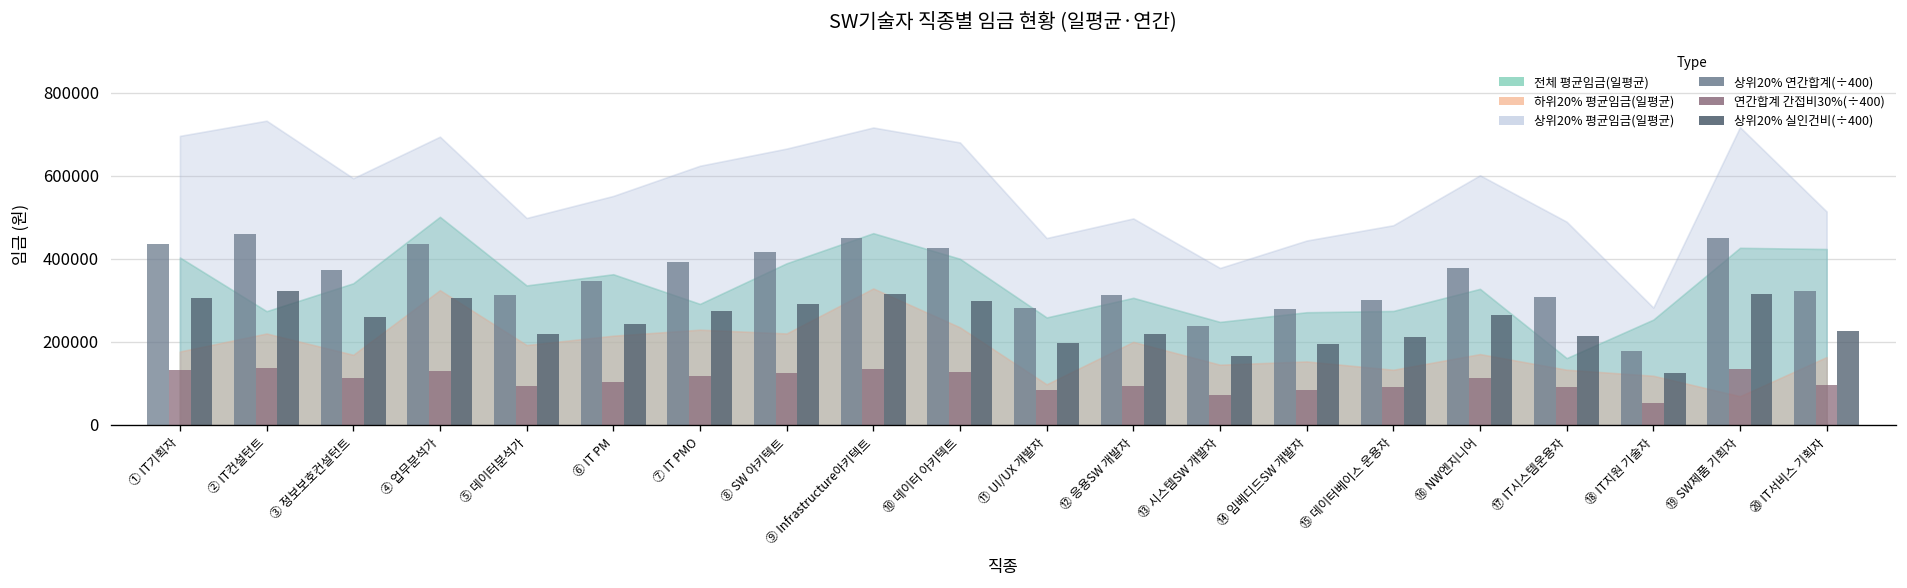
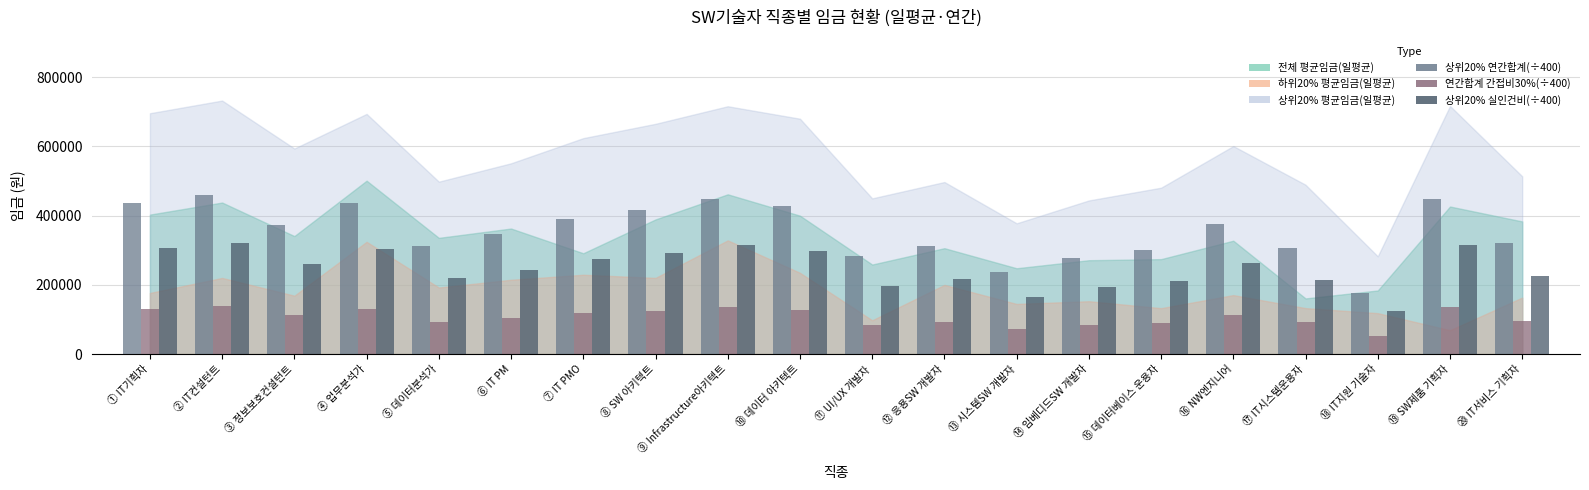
  {
    "전체 평균임금(일평균)": {
      "① IT기획자": 400000,
-     "② IT컨설턴트": 270000,
+     "② IT컨설턴트": 440000,
      "③ 정보보호컨설턴트": 340000,
      "④ 업무분석가": 500000,
      "⑤ 데이터분석가": 340000,
      "⑥ IT PM": 360000,
      "⑦ IT PMO": 290000,
      "⑧ SW 아키텍트": 390000,
      "⑨ Infrastructure아키텍트": 460000,
      "⑩ 데이터 아키텍트": 400000,
      "⑪ UI/UX 개발자": 260000,
      "⑫ 응용SW 개발자": 310000,
      "⑬ 시스템SW 개발자": 250000,
      "⑭ 임베디드SW 개발자": 270000,
      "⑮ 데이터베이스 운용자": 270000,
      "⑯ NW엔지니어": 330000,
      "⑰ IT시스템운용자": 160000,
-     "⑱ IT지원 기술자": 250000,
+     "⑱ IT지원 기술자": 180000,
      "⑲ SW제품 기획자": 430000,
-     "⑳ IT서비스 기획자": 420000
+     "⑳ IT서비스 기획자": 380000
    },
    "하위20% 평균임금(일평균)": {
      "① IT기획자": 180000,
      "② IT컨설턴트": 220000,
      "③ 정보보호컨설턴트": 170000,
      "④ 업무분석가": 320000,
      "⑤ 데이터분석가": 190000,
      "⑥ IT PM": 210000,
      "⑦ IT PMO": 230000,
      "⑧ SW 아키텍트": 220000,
      "⑨ Infrastructure아키텍트": 330000,
      "⑩ 데이터 아키텍트": 230000,
      "⑪ UI/UX 개발자": 100000,
      "⑫ 응용SW 개발자": 200000,
      "⑬ 시스템SW 개발자": 140000,
      "⑭ 임베디드SW 개발자": 150000,
      "⑮ 데이터베이스 운용자": 130000,
      "⑯ NW엔지니어": 170000,
      "⑰ IT시스템운용자": 130000,
      "⑱ IT지원 기술자": 120000,
      "⑲ SW제품 기획자": 70000,
      "⑳ IT서비스 기획자": 160000
    },
    "상위20% 평균임금(일평균)": {
      "① IT기획자": 700000,
      "② IT컨설턴트": 730000,
      "③ 정보보호컨설턴트": 590000,
      "④ 업무분석가": 690000,
      "⑤ 데이터분석가": 500000,
      "⑥ IT PM": 550000,
      "⑦ IT PMO": 620000,
      "⑧ SW 아키텍트": 670000,
      "⑨ Infrastructure아키텍트": 720000,
      "⑩ 데이터 아키텍트": 680000,
      "⑪ UI/UX 개발자": 450000,
      "⑫ 응용SW 개발자": 500000,
      "⑬ 시스템SW 개발자": 380000,
      "⑭ 임베디드SW 개발자": 440000,
      "⑮ 데이터베이스 운용자": 480000,
      "⑯ NW엔지니어": 600000,
      "⑰ IT시스템운용자": 490000,
      "⑱ IT지원 기술자": 280000,
      "⑲ SW제품 기획자": 720000,
      "⑳ IT서비스 기획자": 510000
    }
  }
